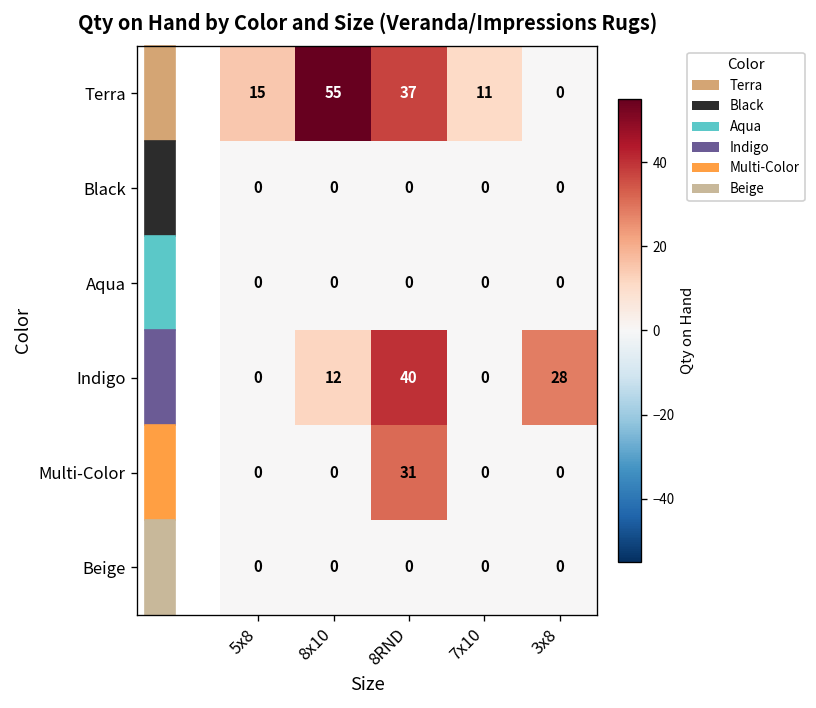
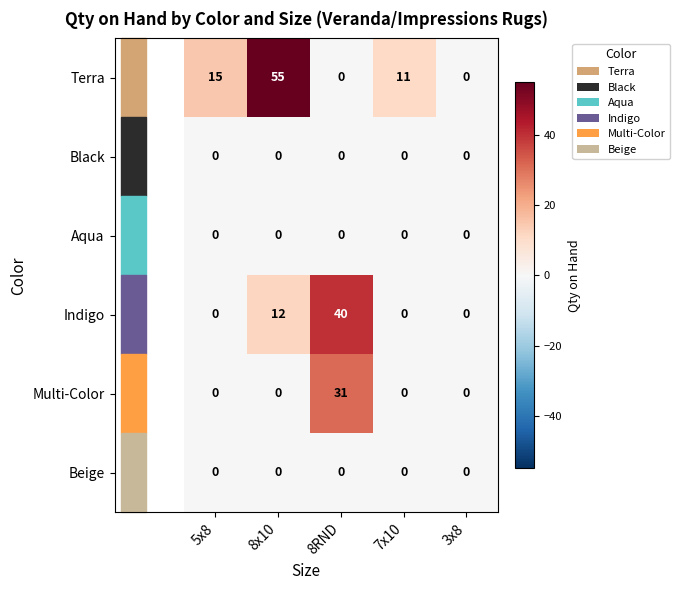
  {
    "Terra": {
      "5x8": 15,
      "8x10": 55,
-     "8RND": 37,
+     "8RND": 0,
      "7x10": 11,
      "3x8": 0
    },
    "Black": {
      "5x8": 0,
      "8x10": 0,
      "8RND": 0,
      "7x10": 0,
      "3x8": 0
    },
    "Aqua": {
      "5x8": 0,
      "8x10": 0,
      "8RND": 0,
      "7x10": 0,
      "3x8": 0
    },
    "Indigo": {
      "5x8": 0,
      "8x10": 12,
      "8RND": 40,
      "7x10": 0,
-     "3x8": 28
+     "3x8": 0
    },
    "Multi-Color": {
      "5x8": 0,
      "8x10": 0,
      "8RND": 31,
      "7x10": 0,
      "3x8": 0
    },
    "Beige": {
      "5x8": 0,
      "8x10": 0,
      "8RND": 0,
      "7x10": 0,
      "3x8": 0
    }
  }
